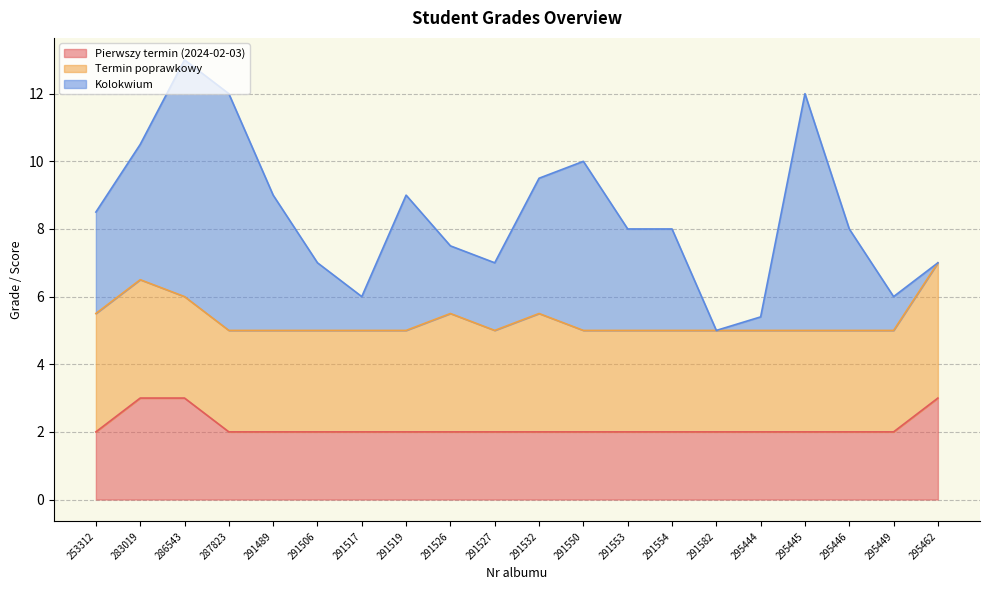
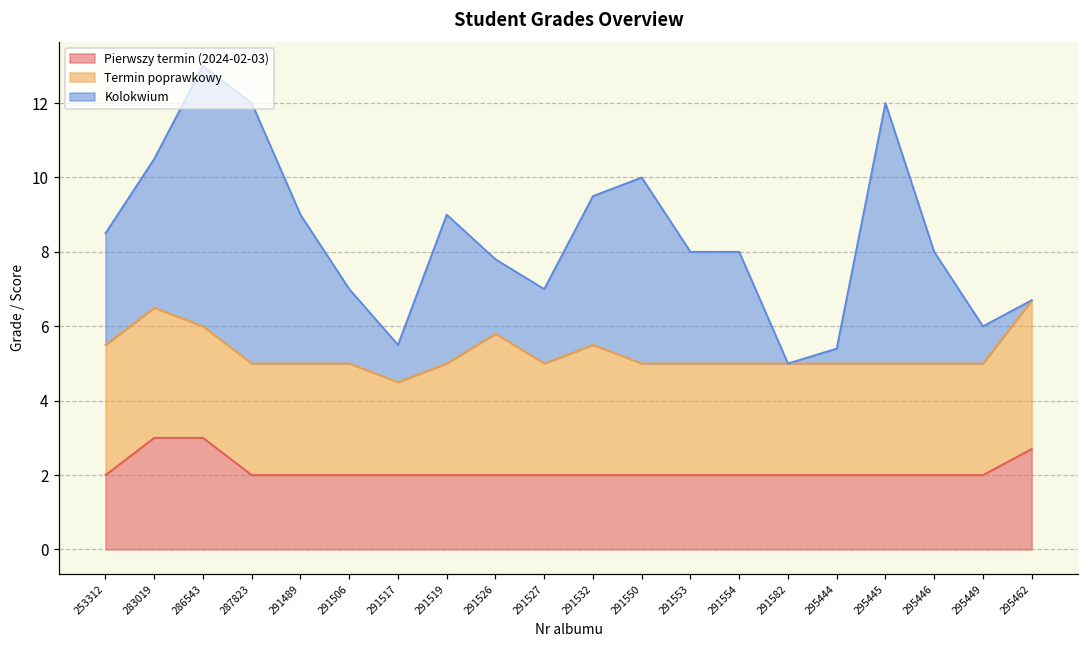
  {
    "Pierwszy termin (2024-02-03)": {
      "253312": 2.0,
      "283019": 3.0,
      "286543": 3.0,
      "287823": 2.0,
      "291489": 2.0,
      "291506": 2.0,
      "291517": 2.0,
      "291519": 2.0,
      "291526": 2.0,
      "291527": 2.0,
      "291532": 2.0,
      "291550": 2.0,
      "291553": 2.0,
      "291554": 2.0,
      "291582": 2.0,
      "295444": 2.0,
      "295445": 2.0,
      "295446": 2.0,
      "295449": 2.0,
-     "295462": 3.0
+     "295462": 2.7
    },
    "Termin poprawkowy": {
      "253312": 3.5,
      "283019": 3.5,
      "286543": 3.0,
      "287823": 3.0,
      "291489": 3.0,
      "291506": 3.0,
-     "291517": 3.0,
+     "291517": 2.5,
      "291519": 3.0,
-     "291526": 3.5,
+     "291526": 3.8,
      "291527": 3.0,
      "291532": 3.5,
      "291550": 3.0,
      "291553": 3.0,
      "291554": 3.0,
      "295444": 3.0,
      "295445": 3.0,
      "295446": 3.0,
      "295449": 3.0
    },
    "Kolokwium": {
      "253312": 3.0,
      "283019": 4.0,
      "291489": 4.0,
      "291506": 2.0,
      "291517": 1.0,
      "291519": 4.0,
      "291526": 2.0,
      "291527": 2.0,
      "291532": 4.0,
      "291550": 5.0,
      "291553": 3.0,
      "291554": 3.0,
      "295444": 0.4,
      "295445": 7.0,
      "295446": 3.0,
      "295449": 1.0
    }
  }
